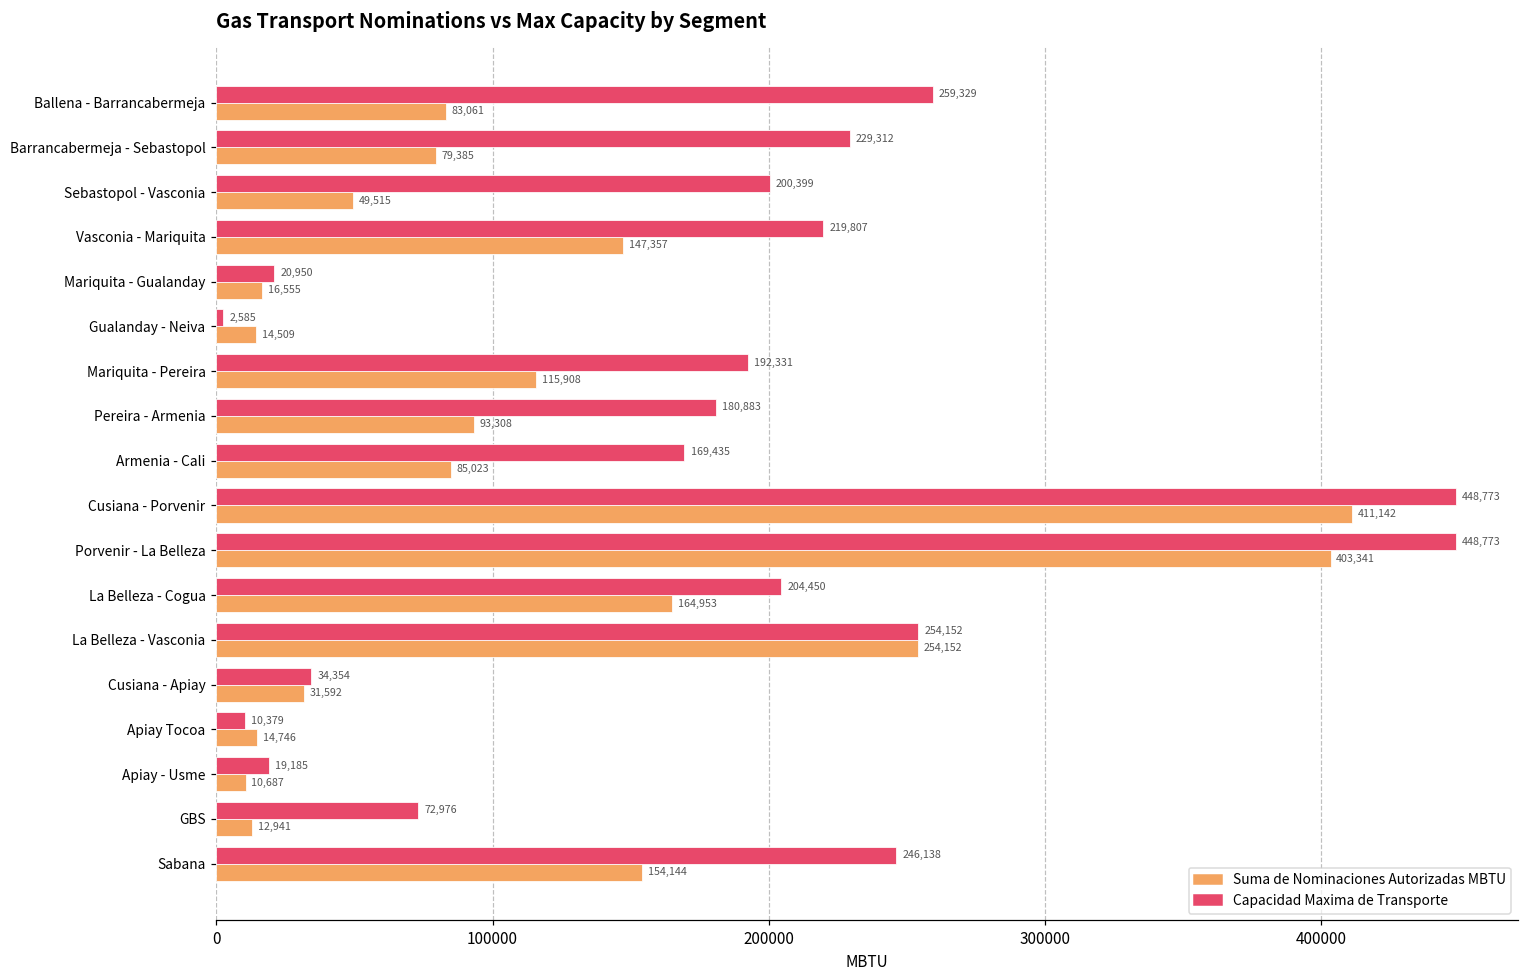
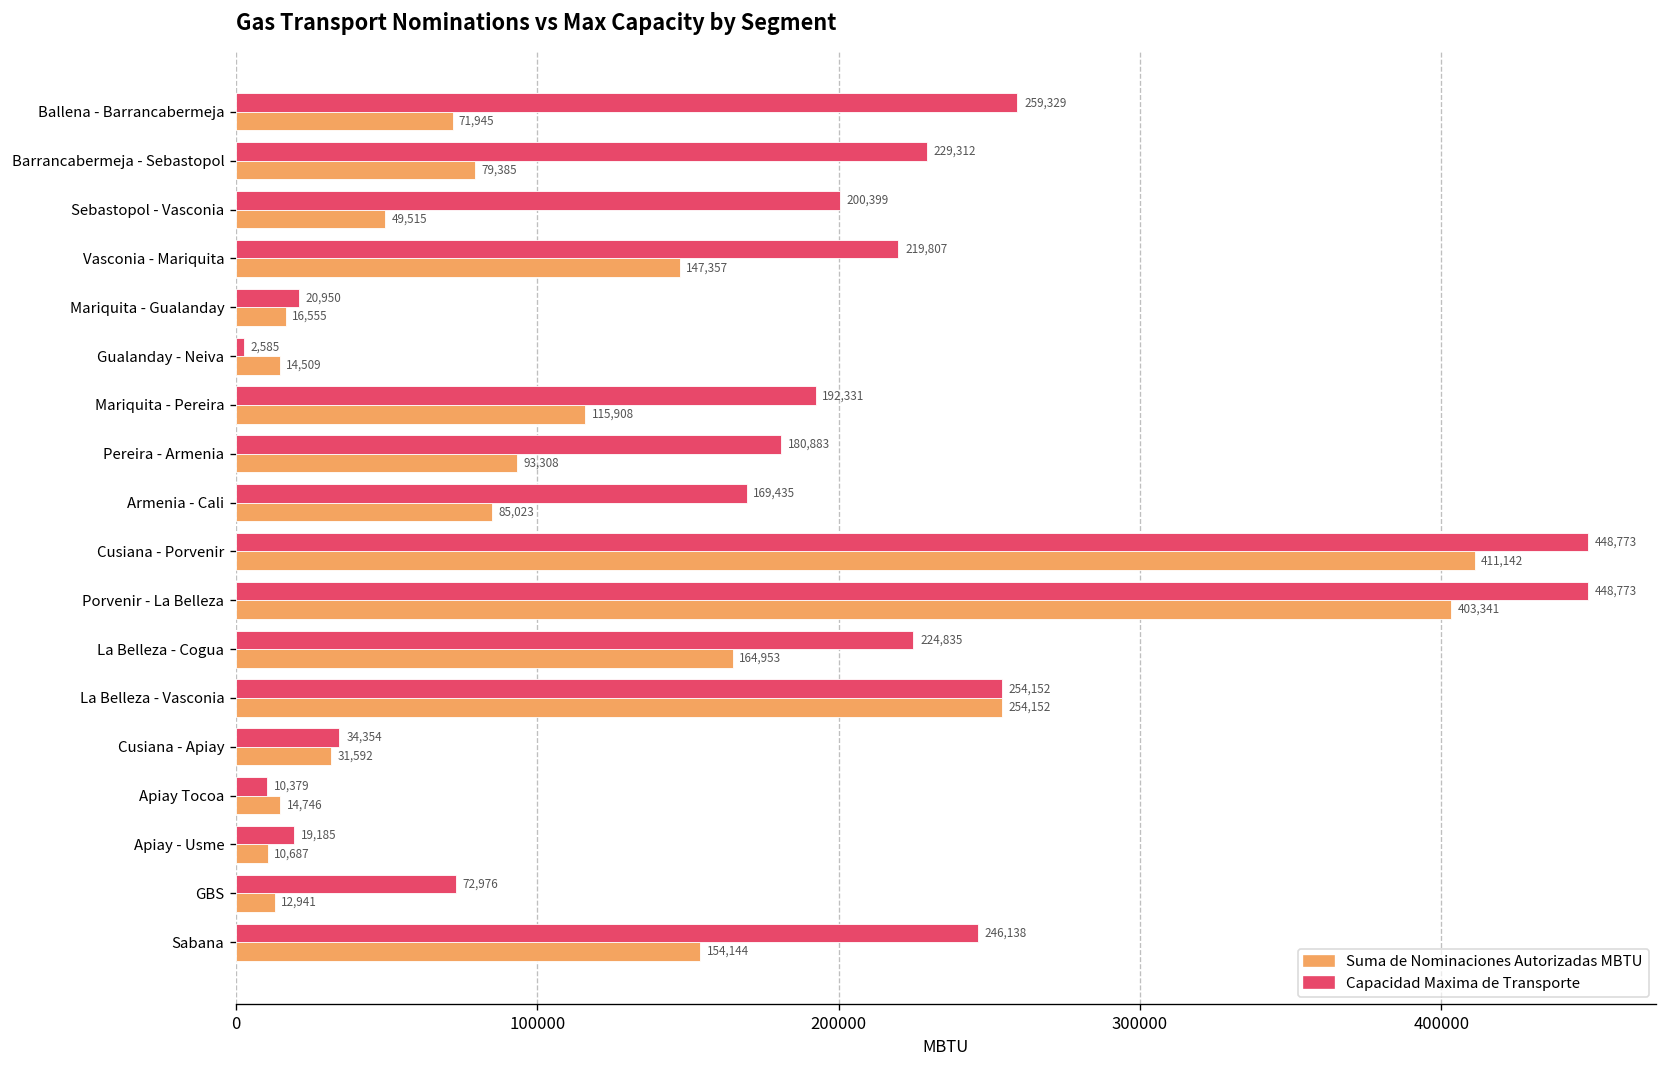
  {
    "Suma de Nominaciones Autorizadas MBTU": {
-     "Ballena - Barrancabermeja": "83,061",
+     "Ballena - Barrancabermeja": "71,945",
      "Barrancabermeja - Sebastopol": "79,385",
      "Sebastopol - Vasconia": "49,515",
      "Vasconia - Mariquita": "147,357",
      "Mariquita - Gualanday": "16,555",
      "Gualanday - Neiva": "14,509",
      "Mariquita - Pereira": "115,908",
      "Pereira - Armenia": "93,308",
      "Armenia - Cali": "85,023",
      "Cusiana - Porvenir": "411,142",
      "Porvenir - La Belleza": "403,341",
      "La Belleza - Cogua": "164,953",
      "La Belleza - Vasconia": "254,152",
      "Cusiana - Apiay": "31,592",
      "Apiay Tocoa": "14,746",
      "Apiay - Usme": "10,687",
      "GBS": "12,941",
      "Sabana": "154,144"
    },
    "Capacidad Maxima de Transporte": {
      "Ballena - Barrancabermeja": "259,329",
      "Barrancabermeja - Sebastopol": "229,312",
      "Sebastopol - Vasconia": "200,399",
      "Vasconia - Mariquita": "219,807",
      "Mariquita - Gualanday": "20,950",
      "Gualanday - Neiva": "2,585",
      "Mariquita - Pereira": "192,331",
      "Pereira - Armenia": "180,883",
      "Armenia - Cali": "169,435",
      "Cusiana - Porvenir": "448,773",
      "Porvenir - La Belleza": "448,773",
-     "La Belleza - Cogua": "204,450",
+     "La Belleza - Cogua": "224,835",
      "La Belleza - Vasconia": "254,152",
      "Cusiana - Apiay": "34,354",
      "Apiay Tocoa": "10,379",
      "Apiay - Usme": "19,185",
      "GBS": "72,976",
      "Sabana": "246,138"
    }
  }
